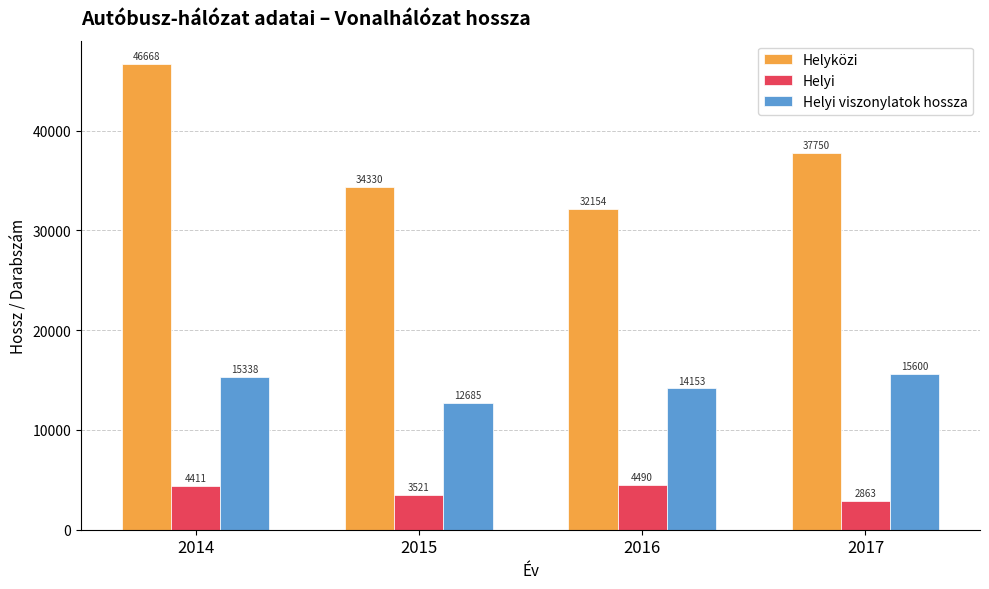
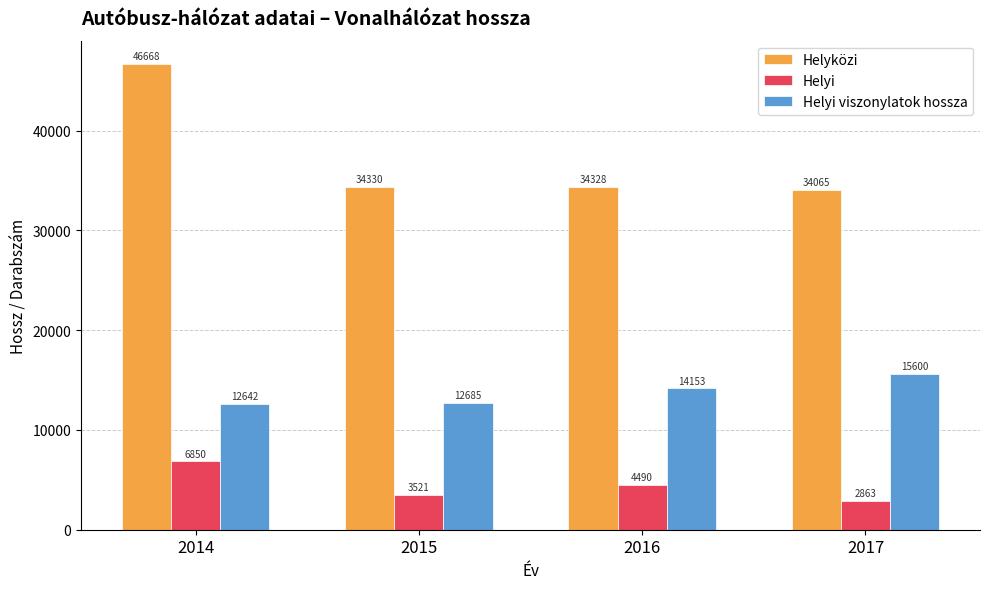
  {
    "Helyközi": {
      "2014": 46668,
      "2015": 34330,
-     "2016": 32154,
-     "2017": 37750
+     "2016": 34328,
+     "2017": 34065
    },
    "Helyi": {
-     "2014": 4411,
+     "2014": 6850,
      "2015": 3521,
      "2016": 4490,
      "2017": 2863
    },
    "Helyi viszonylatok hossza": {
-     "2014": 15338,
+     "2014": 12642,
      "2015": 12685,
      "2016": 14153,
      "2017": 15600
    }
  }
